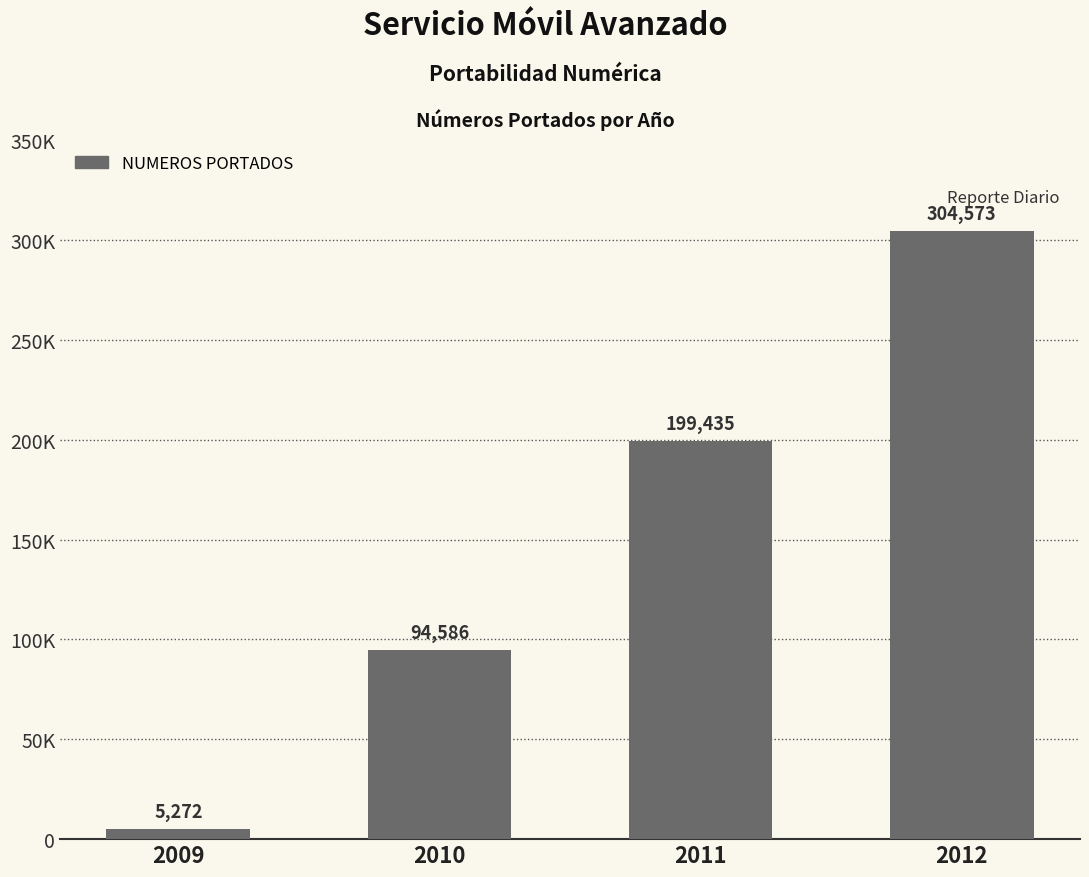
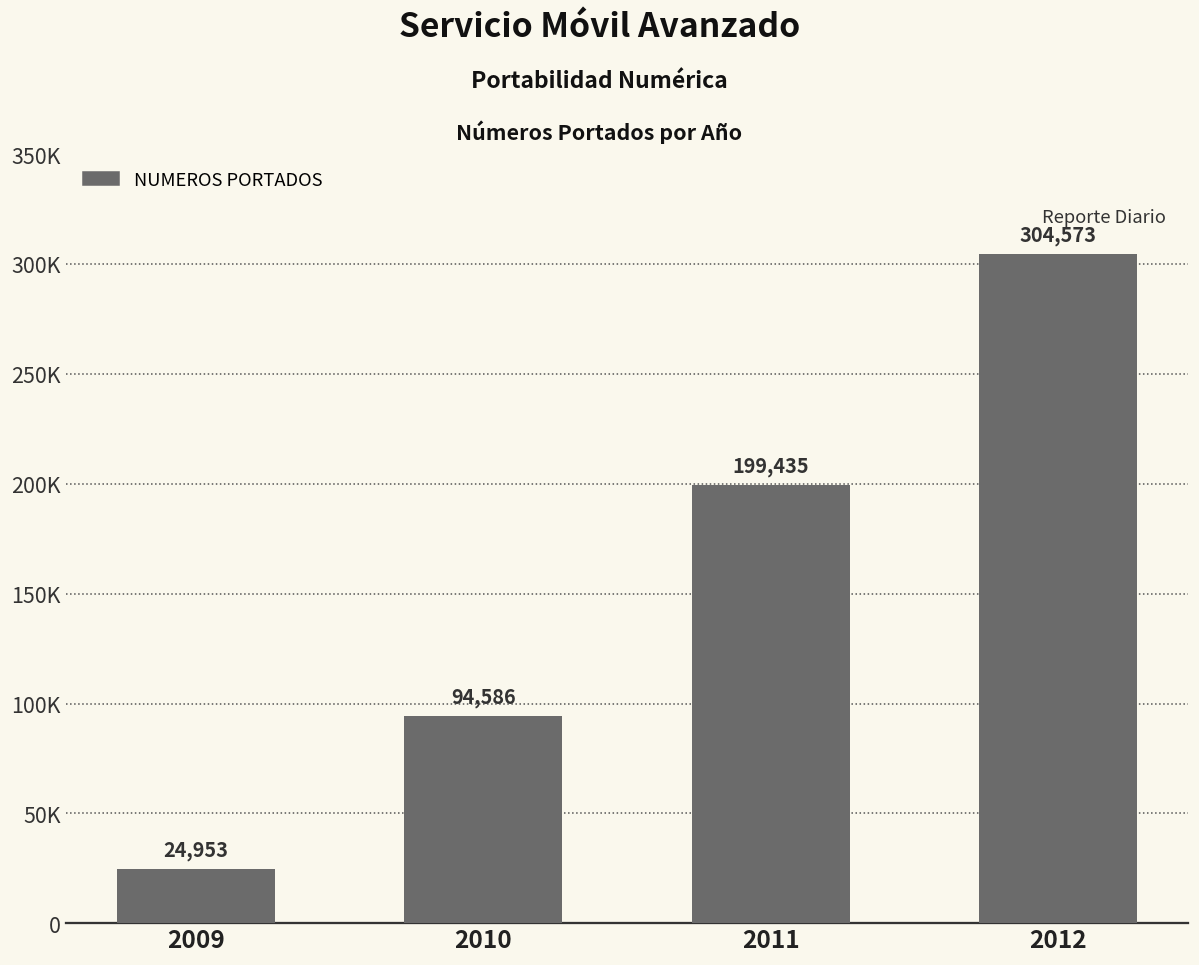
  {
-   "2009": "5,272",
+   "2009": "24,953",
    "2010": "94,586",
    "2011": "199,435",
    "2012": "304,573"
  }
